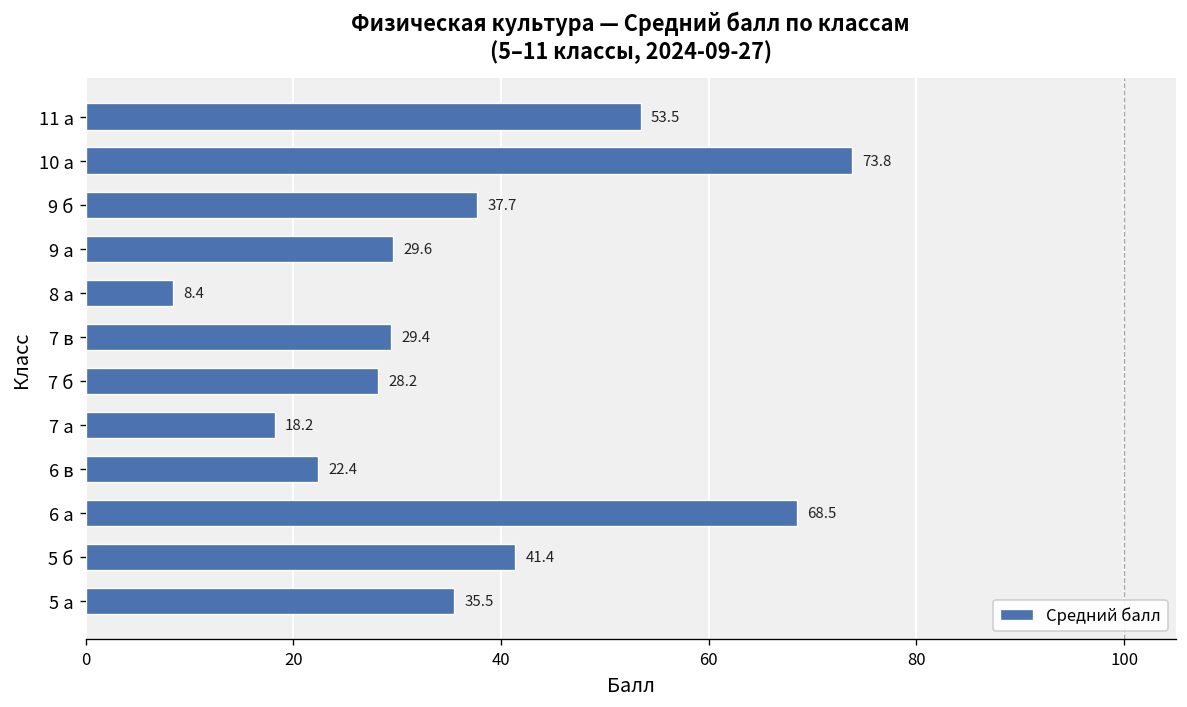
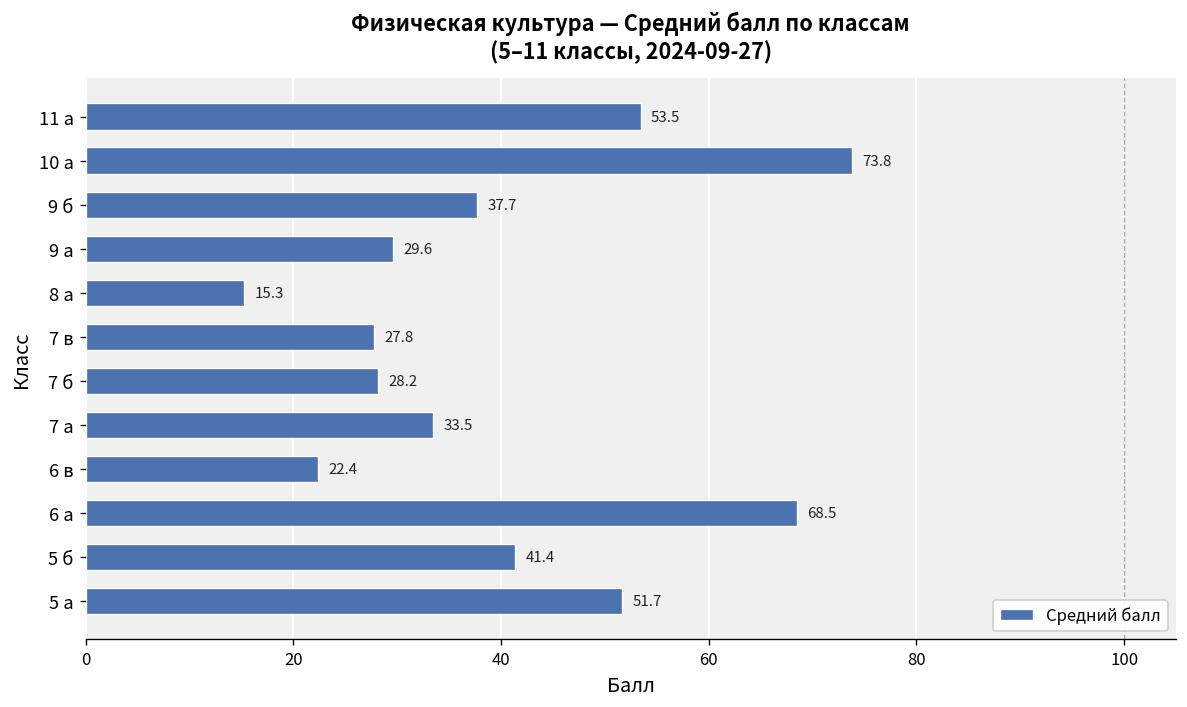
  {
    "11 а": 53.5,
    "10 а": 73.8,
    "9 б": 37.7,
    "9 а": 29.6,
-   "8 а": 8.4,
-   "7 в": 29.4,
+   "8 а": 15.3,
+   "7 в": 27.8,
    "7 б": 28.2,
-   "7 а": 18.2,
+   "7 а": 33.5,
    "6 в": 22.4,
    "6 а": 68.5,
    "5 б": 41.4,
-   "5 а": 35.5
+   "5 а": 51.7
  }
